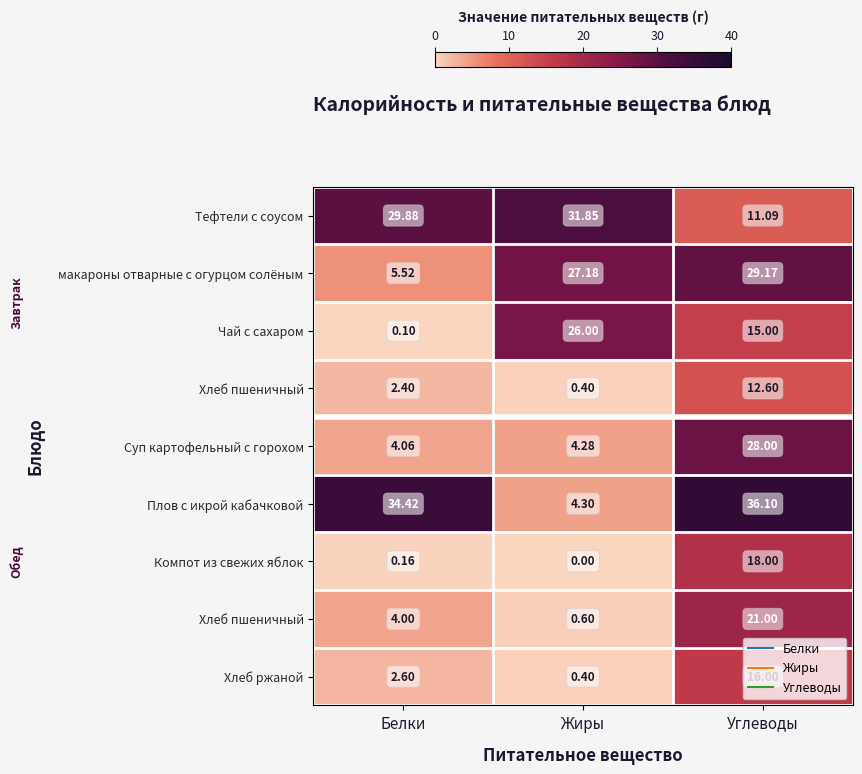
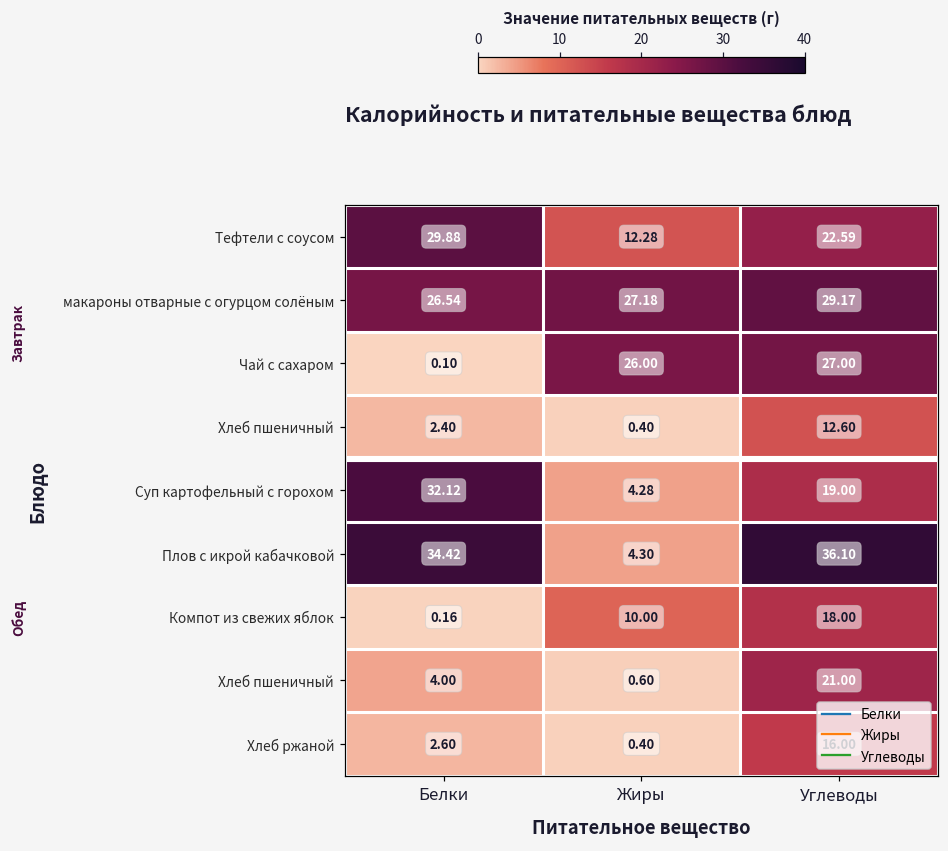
  {
    "Тефтели с соусом": {
-     "Жиры": 31.85,
-     "Углеводы": 11.09
+     "Жиры": 12.28,
+     "Углеводы": 22.59
    },
    "макароны отварные с огурцом солёным": {
-     "Белки": 5.52
+     "Белки": 26.54
    },
    "Чай с сахаром": {
-     "Углеводы": 15.00
+     "Углеводы": 27.00
    },
    "Суп картофельный с горохом": {
-     "Белки": 4.06,
-     "Углеводы": 28.00
+     "Белки": 32.12,
+     "Углеводы": 19.00
    },
    "Компот из свежих яблок": {
-     "Жиры": 0.00
+     "Жиры": 10.00
    }
  }
